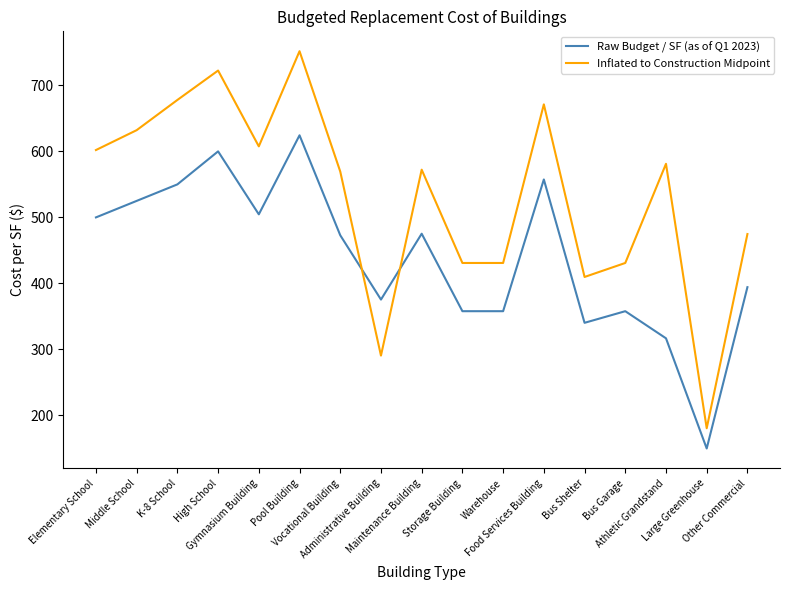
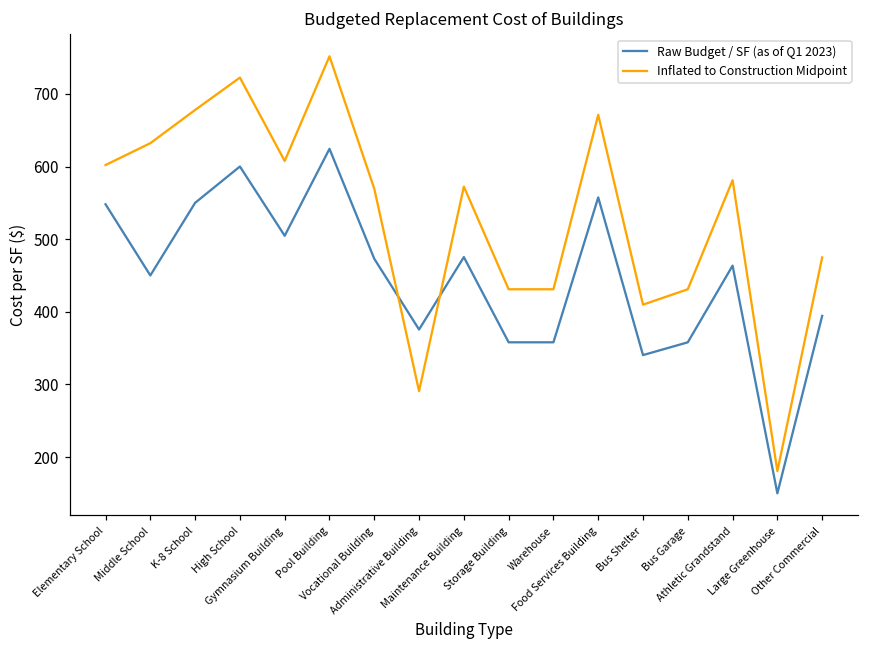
  {
    "Raw Budget / SF (as of Q1 2023)": {
-     "Elementary School": 500,
-     "Middle School": 530,
+     "Elementary School": 550,
+     "Middle School": 450,
      "K-8 School": 550,
      "High School": 600,
      "Gymnasium Building": 500,
      "Pool Building": 620,
      "Vocational Building": 470,
      "Administrative Building": 380,
      "Maintenance Building": 480,
      "Storage Building": 360,
      "Warehouse": 360,
      "Food Services Building": 560,
      "Bus Shelter": 340,
      "Bus Garage": 360,
-     "Athletic Grandstand": 320,
+     "Athletic Grandstand": 460,
      "Large Greenhouse": 150,
      "Other Commercial": 390
    },
    "Inflated to Construction Midpoint": {
      "Elementary School": 600,
      "Middle School": 630,
      "K-8 School": 680,
      "High School": 720,
      "Gymnasium Building": 610,
      "Pool Building": 750,
      "Vocational Building": 570,
      "Administrative Building": 290,
      "Maintenance Building": 570,
      "Storage Building": 430,
      "Warehouse": 430,
      "Food Services Building": 670,
      "Bus Shelter": 410,
      "Bus Garage": 430,
      "Athletic Grandstand": 580,
      "Large Greenhouse": 180,
      "Other Commercial": 470
    }
  }
